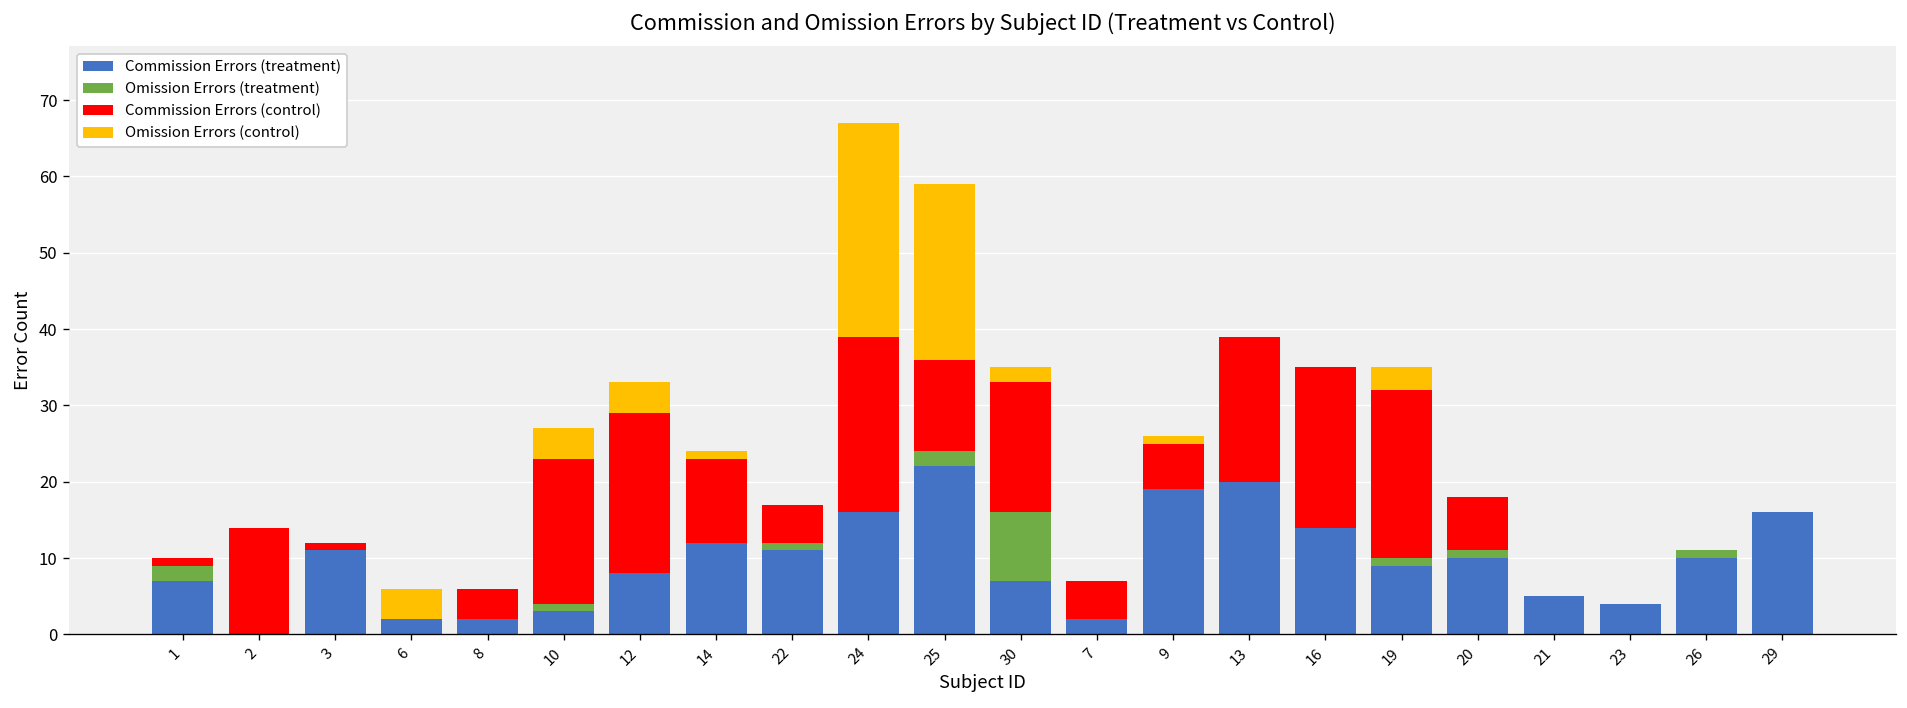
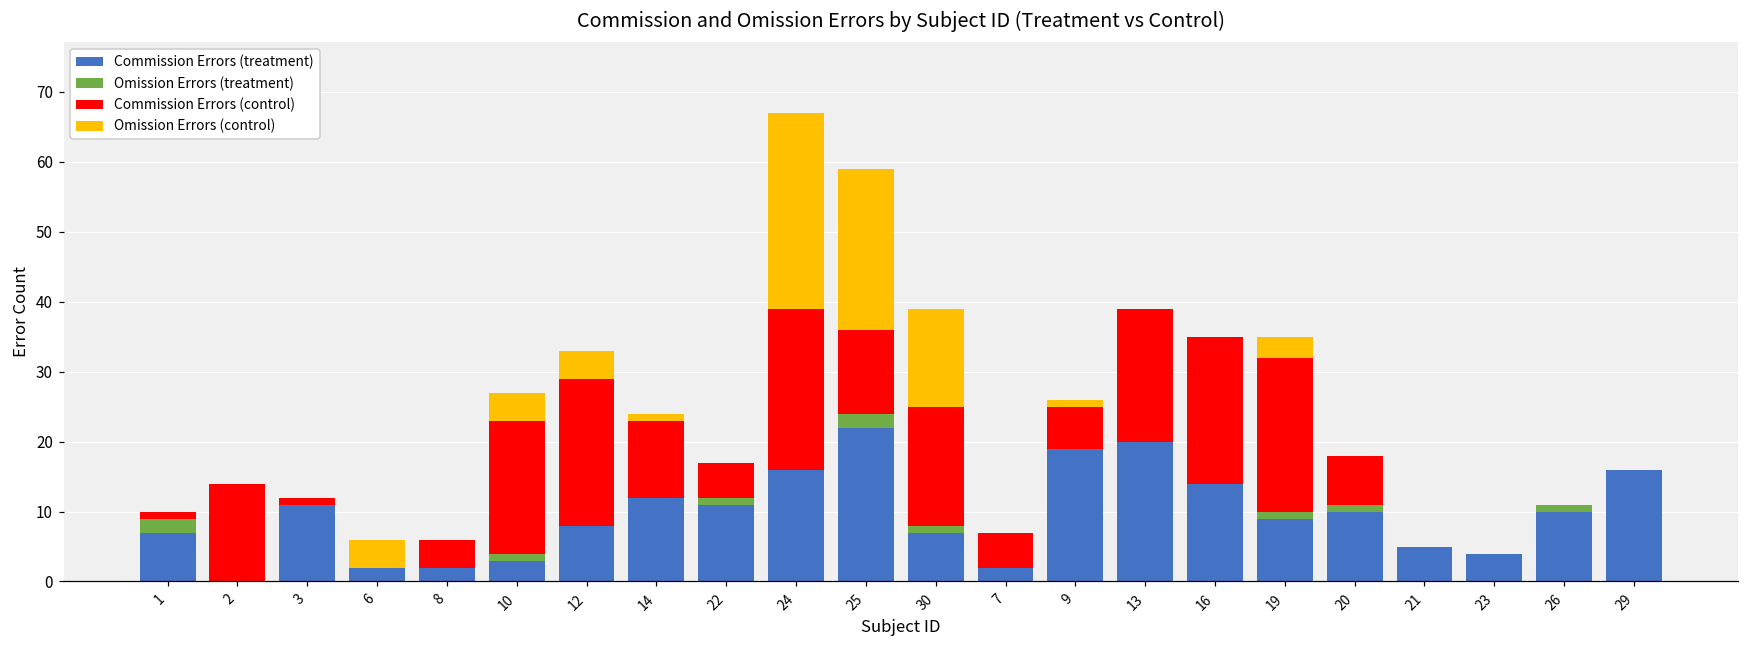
  {
    "Commission Errors (treatment)": {
      "1": 7,
      "2": 0,
      "3": 11,
      "6": 2,
      "8": 2,
      "10": 3,
      "12": 8,
      "14": 12,
      "22": 11,
      "24": 16,
      "25": 22,
      "30": 7,
      "7": 2,
      "9": 19,
      "13": 20,
      "16": 14,
      "19": 9,
      "20": 10,
      "21": 5,
      "23": 4,
      "26": 10,
      "29": 16
    },
    "Omission Errors (treatment)": {
-     "30": 9
+     "30": 1
    },
    "Commission Errors (control)": {
      "1": 1,
      "2": 14,
      "3": 1,
      "6": 0,
      "8": 4,
      "10": 19,
      "12": 21,
      "14": 11,
      "22": 5,
      "24": 23,
      "25": 12,
      "30": 17,
      "7": 5,
      "9": 6,
      "13": 19,
      "16": 21,
      "19": 22,
      "20": 7,
      "21": 0,
      "23": 0,
      "26": 0,
      "29": 0
    },
    "Omission Errors (control)": {
      "1": 0,
      "2": 0,
      "3": 0,
      "6": 4,
      "8": 0,
      "10": 4,
      "12": 4,
      "14": 1,
      "22": 0,
      "24": 28,
      "25": 23,
-     "30": 2,
+     "30": 14,
      "7": 0,
      "9": 1,
      "13": 0,
      "16": 0,
      "19": 3,
      "20": 0,
      "21": 0,
      "23": 0,
      "26": 0,
      "29": 0
    }
  }
